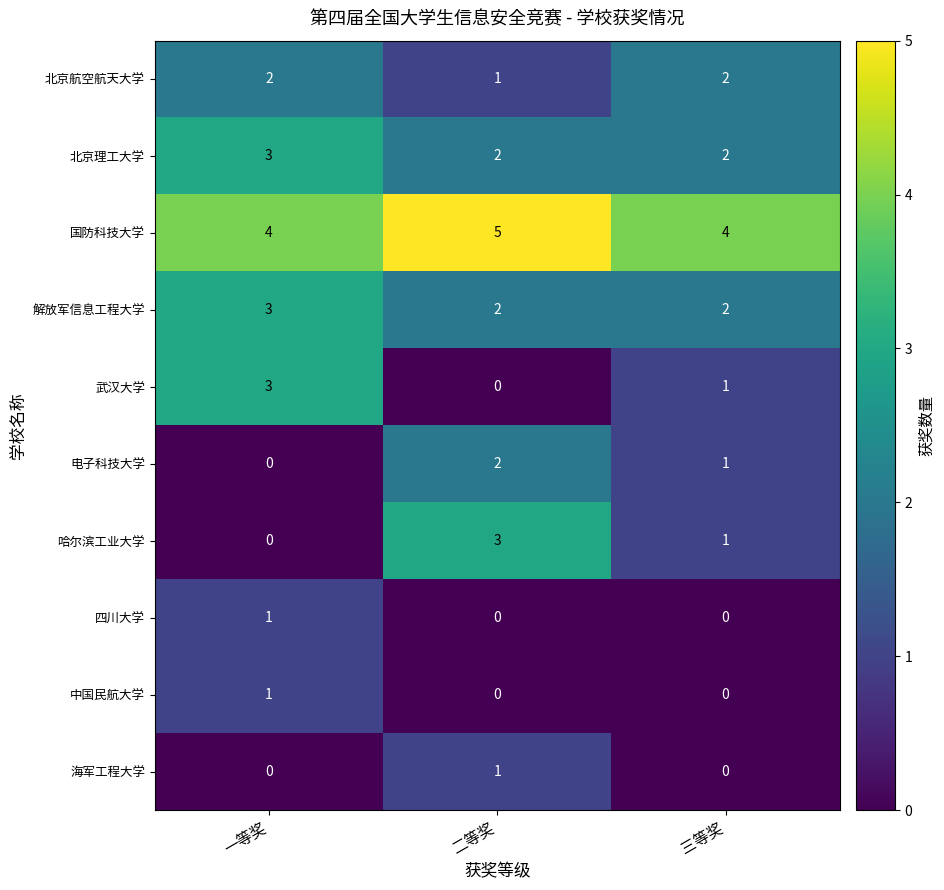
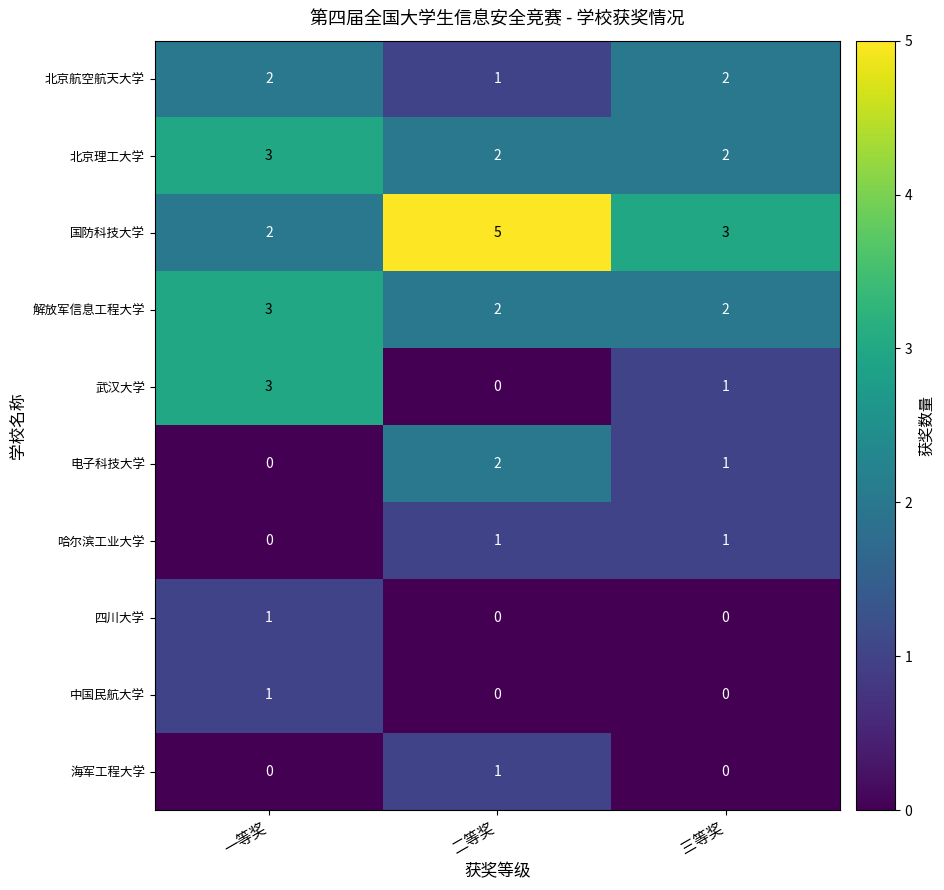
  {
    "北京航空航天大学": {
      "一等奖": 2,
      "二等奖": 1,
      "三等奖": 2
    },
    "北京理工大学": {
      "一等奖": 3,
      "二等奖": 2,
      "三等奖": 2
    },
    "国防科技大学": {
-     "一等奖": 4,
+     "一等奖": 2,
      "二等奖": 5,
-     "三等奖": 4
+     "三等奖": 3
    },
    "解放军信息工程大学": {
      "一等奖": 3,
      "二等奖": 2,
      "三等奖": 2
    },
    "武汉大学": {
      "一等奖": 3,
      "二等奖": 0,
      "三等奖": 1
    },
    "电子科技大学": {
      "一等奖": 0,
      "二等奖": 2,
      "三等奖": 1
    },
    "哈尔滨工业大学": {
      "一等奖": 0,
-     "二等奖": 3,
+     "二等奖": 1,
      "三等奖": 1
    },
    "四川大学": {
      "一等奖": 1,
      "二等奖": 0,
      "三等奖": 0
    },
    "中国民航大学": {
      "一等奖": 1,
      "二等奖": 0,
      "三等奖": 0
    },
    "海军工程大学": {
      "一等奖": 0,
      "二等奖": 1,
      "三等奖": 0
    }
  }
